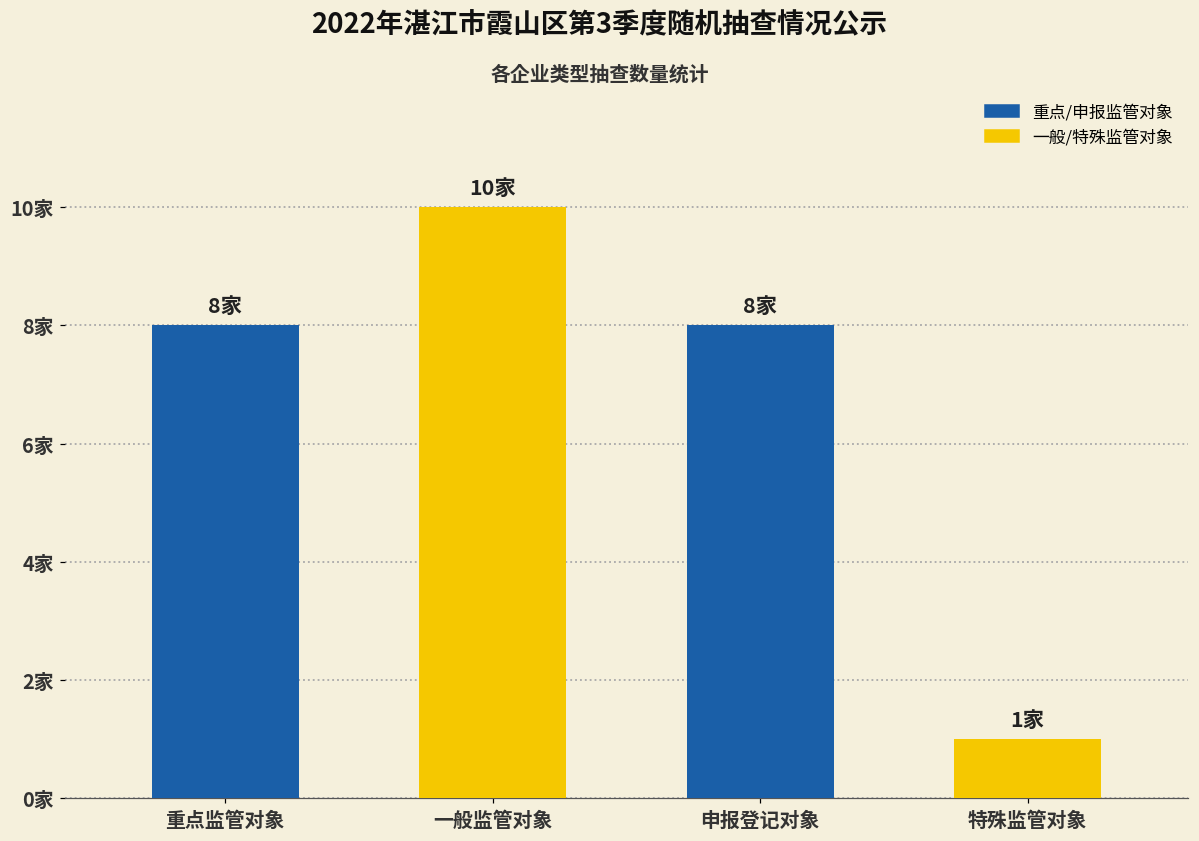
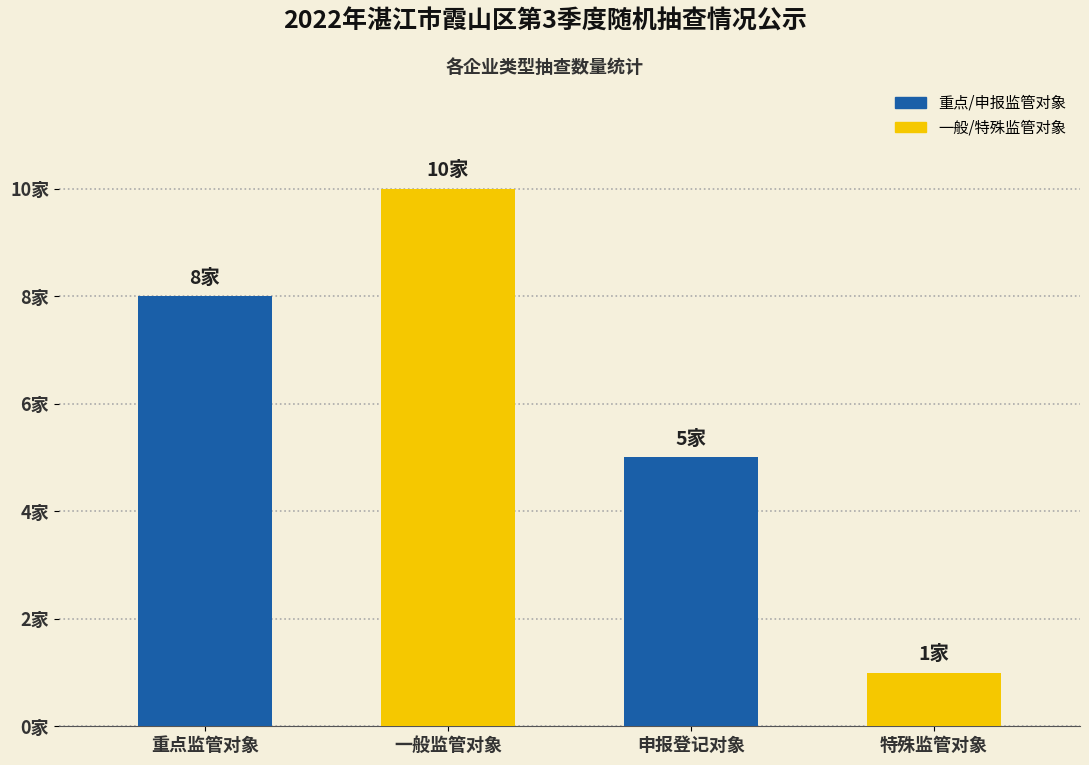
  {
    "重点监管对象": "8家",
    "一般监管对象": "10家",
-   "申报登记对象": "8家",
+   "申报登记对象": "5家",
    "特殊监管对象": "1家"
  }
